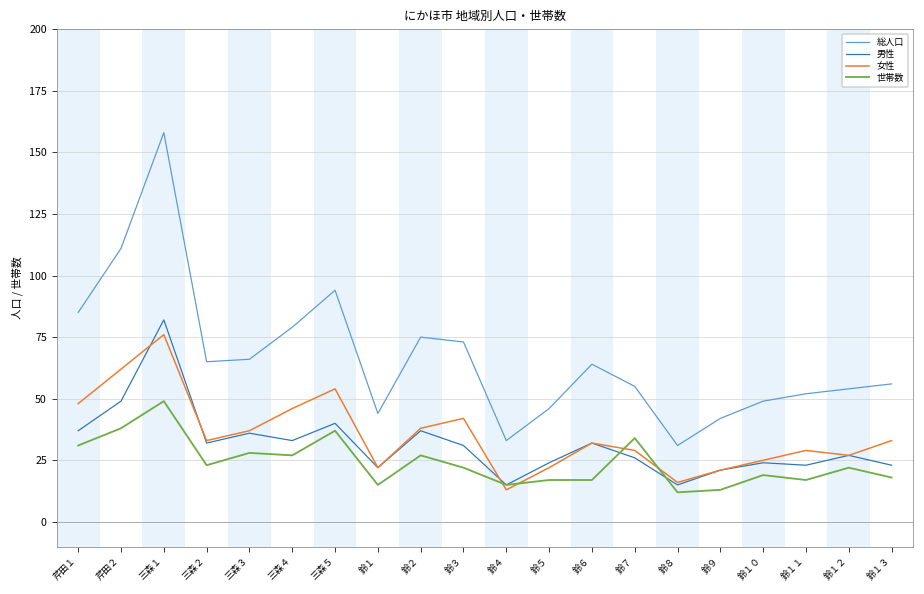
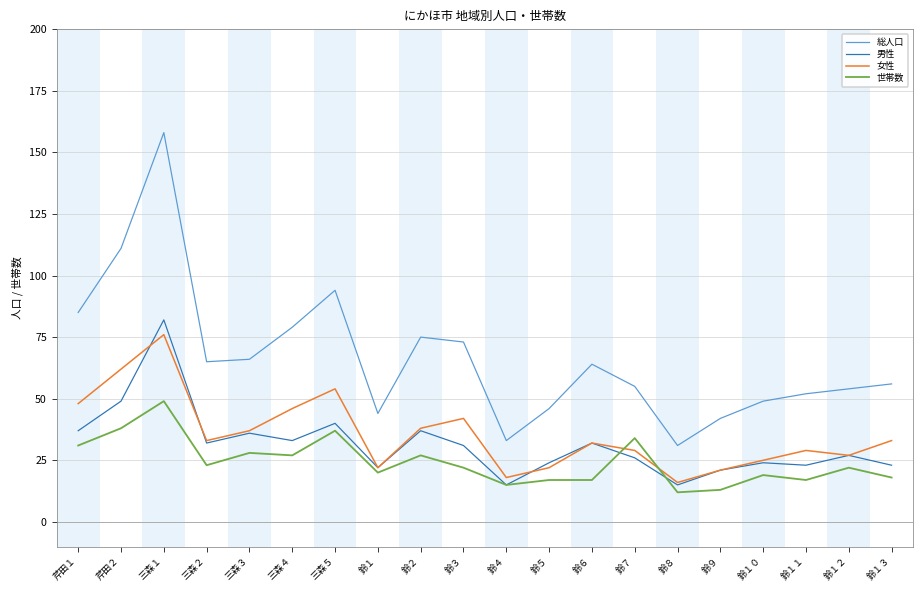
  {
    "総人口": {
      "芹田１": 85,
      "芹田２": 111,
      "三森１": 158,
      "三森２": 65,
      "三森３": 66,
      "三森４": 79,
      "三森５": 94,
      "鈴１": 44,
      "鈴２": 75,
      "鈴３": 73,
      "鈴４": 33,
      "鈴５": 46,
      "鈴６": 64,
      "鈴７": 55,
      "鈴８": 31,
      "鈴９": 42,
      "鈴１０": 49,
      "鈴１１": 52,
      "鈴１２": 54,
      "鈴１３": 56
    },
    "男性": {
      "芹田１": 37,
      "芹田２": 49,
      "三森１": 82,
      "三森４": 33,
      "三森５": 40,
      "鈴３": 31,
      "鈴５": 24,
      "鈴７": 26,
      "鈴１１": 23,
      "鈴１３": 23
    },
    "女性": {
      "芹田１": 48,
      "芹田２": 62,
      "三森１": 76,
      "三森４": 46,
      "三森５": 54,
      "鈴３": 42,
-     "鈴４": 13,
+     "鈴４": 18,
      "鈴５": 22,
      "鈴７": 29,
      "鈴１１": 29,
      "鈴１３": 33
    },
    "世帯数": {
      "芹田１": 31,
      "芹田２": 38,
      "三森１": 49,
      "三森２": 23,
      "三森３": 28,
      "三森４": 27,
      "三森５": 37,
-     "鈴１": 15,
+     "鈴１": 20,
      "鈴２": 27,
      "鈴３": 22,
      "鈴５": 17,
      "鈴６": 17,
      "鈴７": 34,
      "鈴８": 12,
      "鈴９": 13,
      "鈴１０": 19,
      "鈴１１": 17,
      "鈴１２": 22,
      "鈴１３": 18
    }
  }
